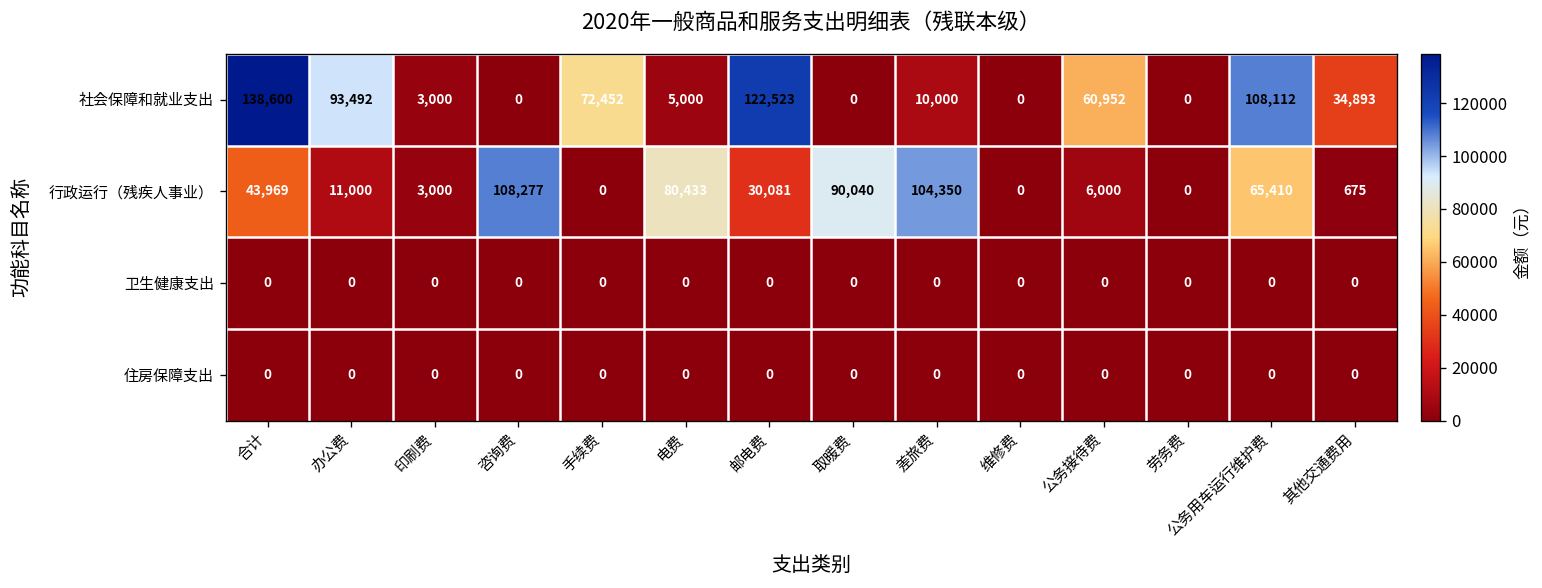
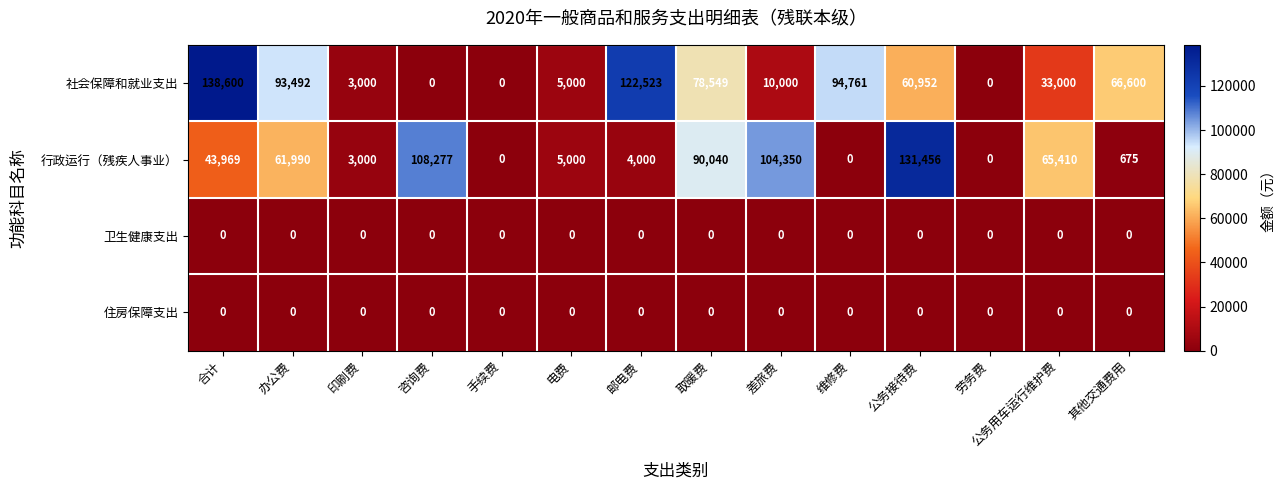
  {
    "社会保障和就业支出": {
      "合计": "138,600",
      "办公费": "93,492",
      "印刷费": "3,000",
      "咨询费": "0",
-     "手续费": "72,452",
+     "手续费": "0",
      "电费": "5,000",
      "邮电费": "122,523",
-     "取暖费": "0",
+     "取暖费": "78,549",
      "差旅费": "10,000",
-     "维修费": "0",
+     "维修费": "94,761",
      "公务接待费": "60,952",
      "劳务费": "0",
-     "公务用车运行维护费": "108,112",
-     "其他交通费用": "34,893"
+     "公务用车运行维护费": "33,000",
+     "其他交通费用": "66,600"
    },
    "行政运行（残疾人事业）": {
      "合计": "43,969",
-     "办公费": "11,000",
+     "办公费": "61,990",
      "印刷费": "3,000",
      "咨询费": "108,277",
      "手续费": "0",
-     "电费": "80,433",
-     "邮电费": "30,081",
+     "电费": "5,000",
+     "邮电费": "4,000",
      "取暖费": "90,040",
      "差旅费": "104,350",
      "维修费": "0",
-     "公务接待费": "6,000",
+     "公务接待费": "131,456",
      "劳务费": "0",
      "公务用车运行维护费": "65,410",
      "其他交通费用": "675"
    },
    "卫生健康支出": {
      "合计": "0",
      "办公费": "0",
      "印刷费": "0",
      "咨询费": "0",
      "手续费": "0",
      "电费": "0",
      "邮电费": "0",
      "取暖费": "0",
      "差旅费": "0",
      "维修费": "0",
      "公务接待费": "0",
      "劳务费": "0",
      "公务用车运行维护费": "0",
      "其他交通费用": "0"
    },
    "住房保障支出": {
      "合计": "0",
      "办公费": "0",
      "印刷费": "0",
      "咨询费": "0",
      "手续费": "0",
      "电费": "0",
      "邮电费": "0",
      "取暖费": "0",
      "差旅费": "0",
      "维修费": "0",
      "公务接待费": "0",
      "劳务费": "0",
      "公务用车运行维护费": "0",
      "其他交通费用": "0"
    }
  }
